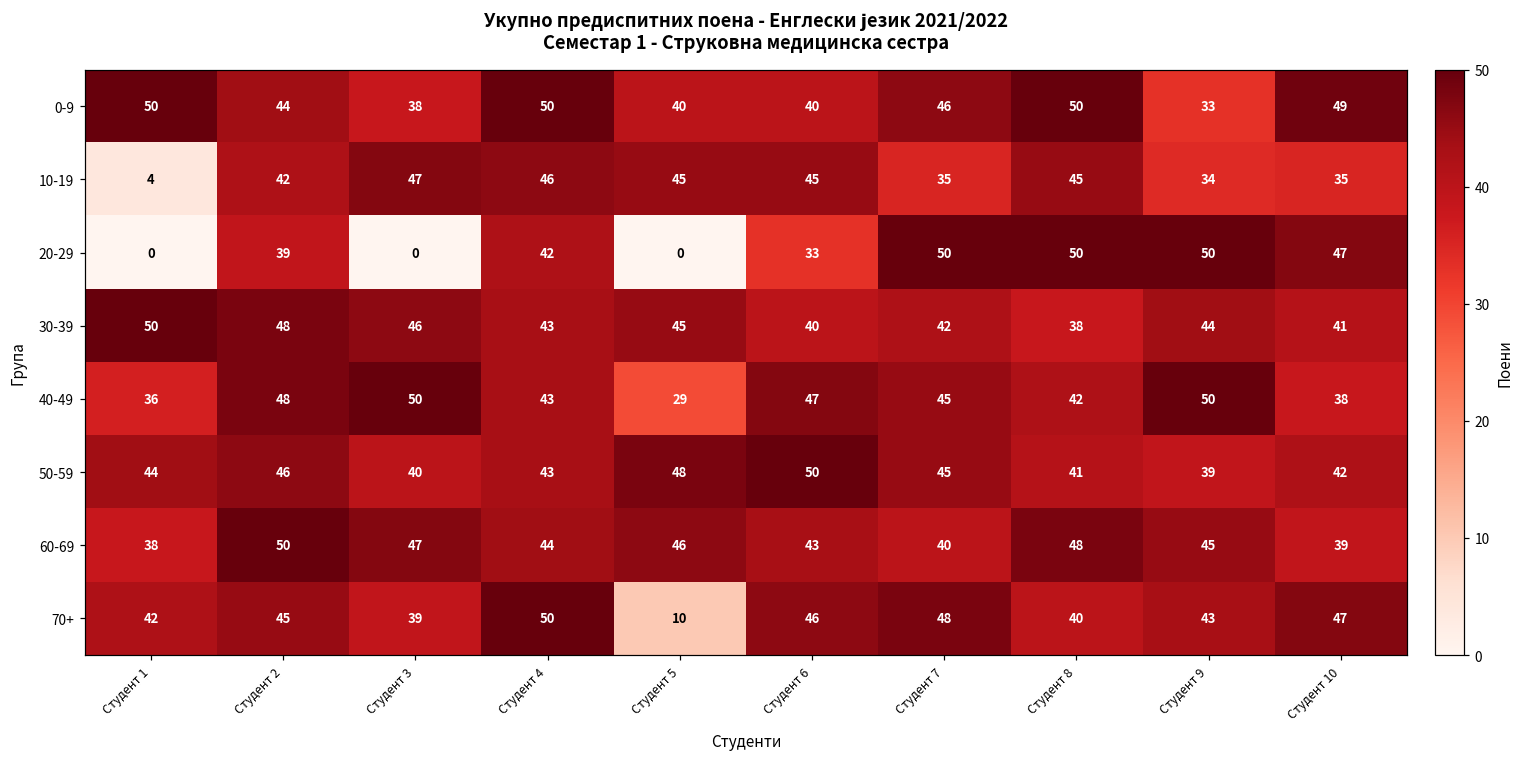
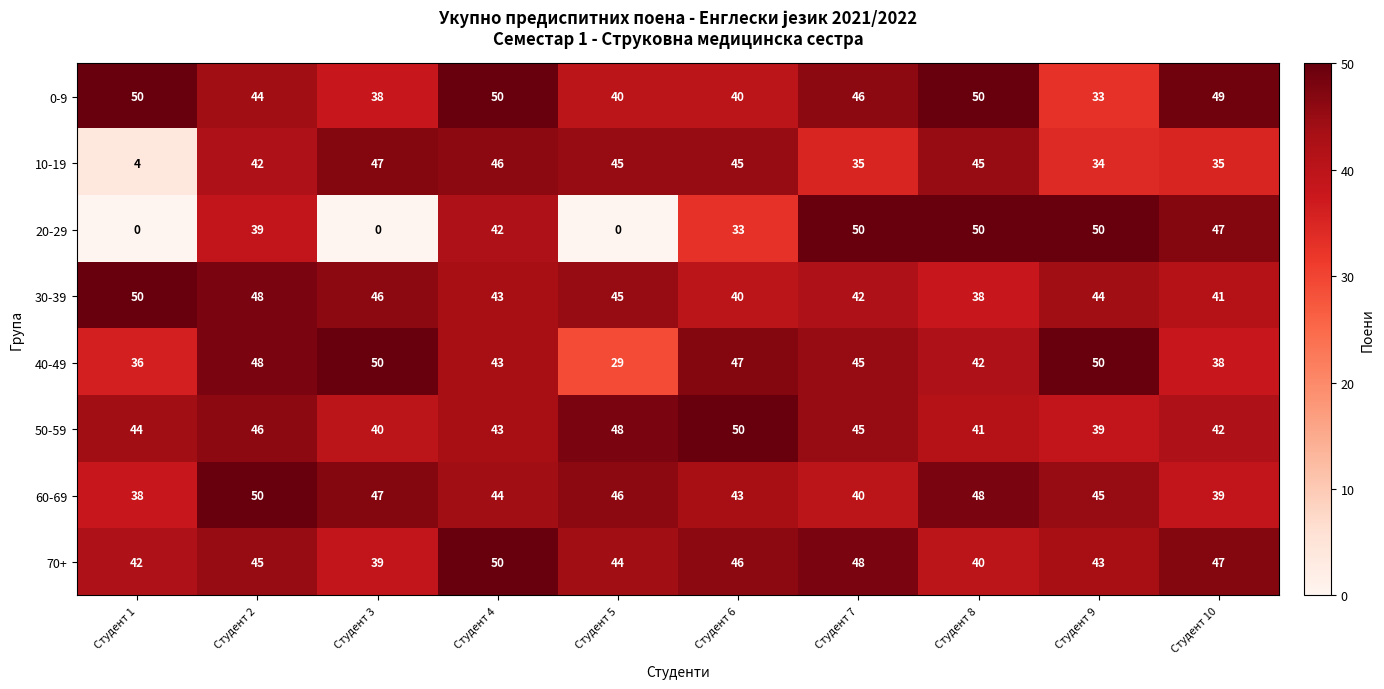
  {
    "0-9": {
      "Студент 1": 50,
      "Студент 2": 44,
      "Студент 3": 38,
      "Студент 4": 50,
      "Студент 5": 40,
      "Студент 6": 40,
      "Студент 7": 46,
      "Студент 8": 50,
      "Студент 9": 33,
      "Студент 10": 49
    },
    "10-19": {
      "Студент 1": 4,
      "Студент 2": 42,
      "Студент 3": 47,
      "Студент 4": 46,
      "Студент 5": 45,
      "Студент 6": 45,
      "Студент 7": 35,
      "Студент 8": 45,
      "Студент 9": 34,
      "Студент 10": 35
    },
    "20-29": {
      "Студент 1": 0,
      "Студент 2": 39,
      "Студент 3": 0,
      "Студент 4": 42,
      "Студент 5": 0,
      "Студент 6": 33,
      "Студент 7": 50,
      "Студент 8": 50,
      "Студент 9": 50,
      "Студент 10": 47
    },
    "30-39": {
      "Студент 1": 50,
      "Студент 2": 48,
      "Студент 3": 46,
      "Студент 4": 43,
      "Студент 5": 45,
      "Студент 6": 40,
      "Студент 7": 42,
      "Студент 8": 38,
      "Студент 9": 44,
      "Студент 10": 41
    },
    "40-49": {
      "Студент 1": 36,
      "Студент 2": 48,
      "Студент 3": 50,
      "Студент 4": 43,
      "Студент 5": 29,
      "Студент 6": 47,
      "Студент 7": 45,
      "Студент 8": 42,
      "Студент 9": 50,
      "Студент 10": 38
    },
    "50-59": {
      "Студент 1": 44,
      "Студент 2": 46,
      "Студент 3": 40,
      "Студент 4": 43,
      "Студент 5": 48,
      "Студент 6": 50,
      "Студент 7": 45,
      "Студент 8": 41,
      "Студент 9": 39,
      "Студент 10": 42
    },
    "60-69": {
      "Студент 1": 38,
      "Студент 2": 50,
      "Студент 3": 47,
      "Студент 4": 44,
      "Студент 5": 46,
      "Студент 6": 43,
      "Студент 7": 40,
      "Студент 8": 48,
      "Студент 9": 45,
      "Студент 10": 39
    },
    "70+": {
      "Студент 1": 42,
      "Студент 2": 45,
      "Студент 3": 39,
      "Студент 4": 50,
-     "Студент 5": 10,
+     "Студент 5": 44,
      "Студент 6": 46,
      "Студент 7": 48,
      "Студент 8": 40,
      "Студент 9": 43,
      "Студент 10": 47
    }
  }
